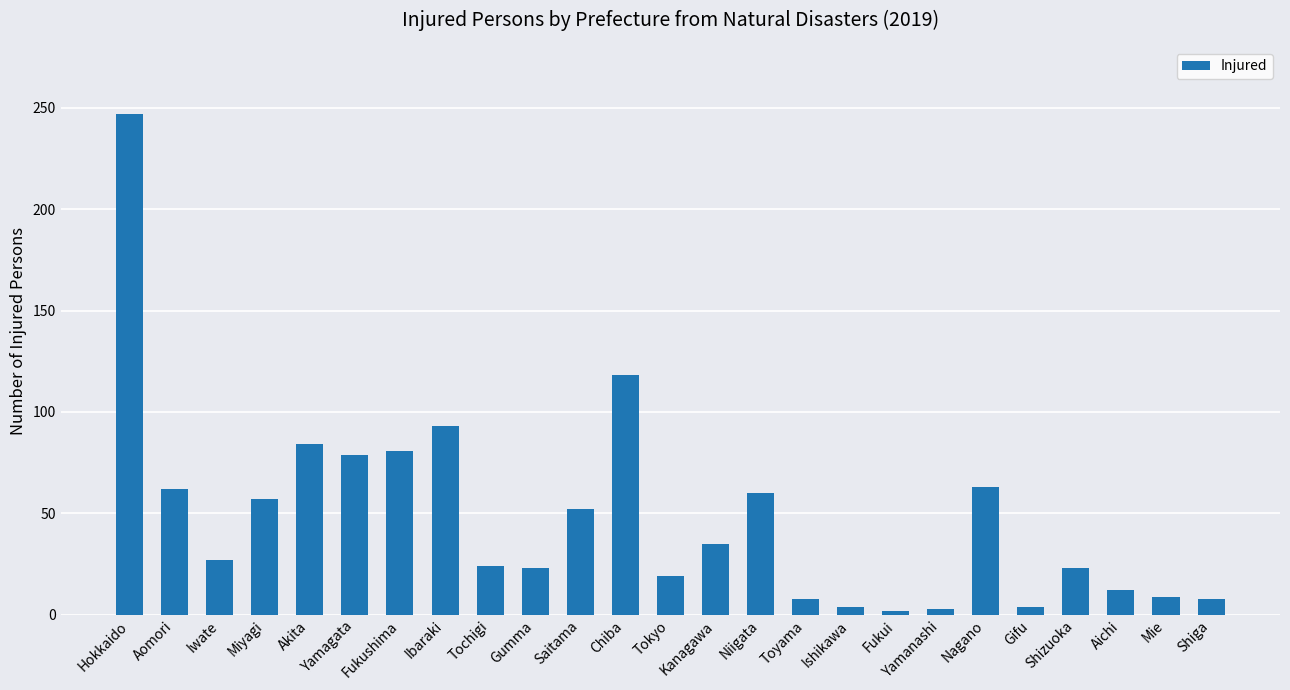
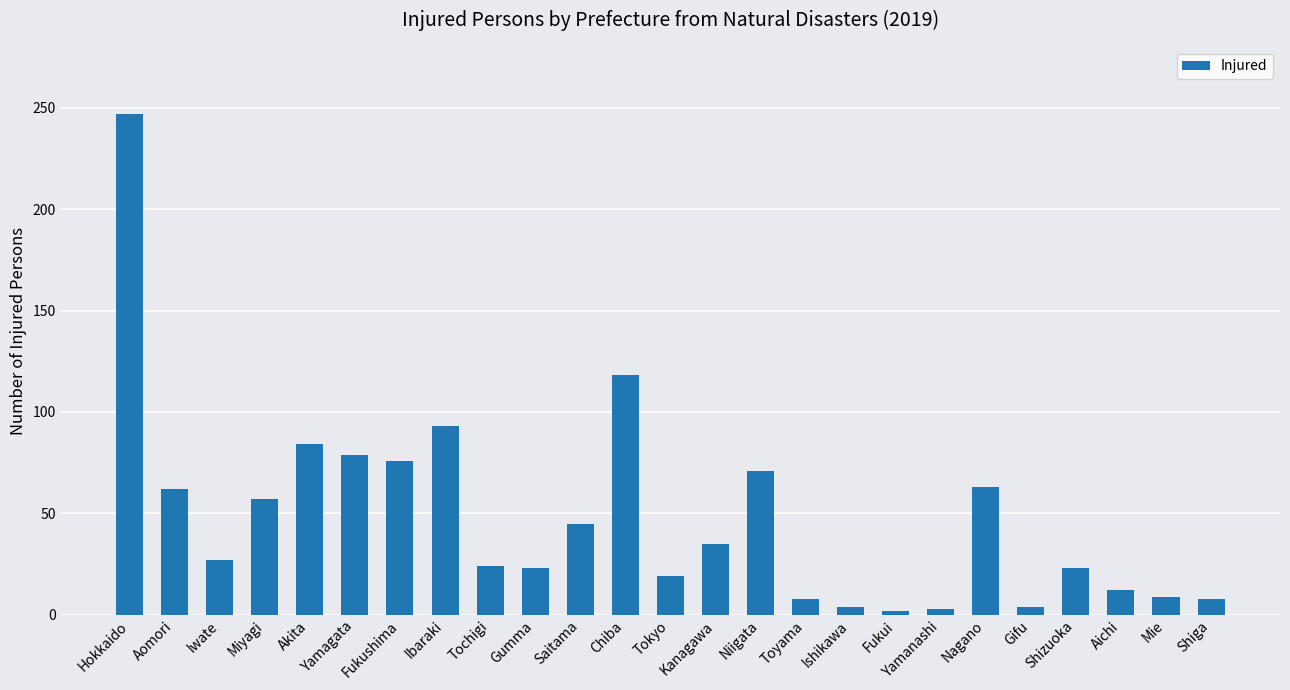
  {
    "Hokkaido": 247,
    "Aomori": 62,
    "Iwate": 27,
    "Miyagi": 57,
    "Akita": 84,
    "Yamagata": 79,
-   "Fukushima": 81,
+   "Fukushima": 76,
    "Ibaraki": 93,
    "Tochigi": 24,
    "Gumma": 23,
-   "Saitama": 52,
+   "Saitama": 45,
    "Chiba": 118,
    "Tokyo": 19,
    "Kanagawa": 35,
-   "Niigata": 60,
+   "Niigata": 71,
    "Toyama": 8,
    "Ishikawa": 4,
    "Fukui": 2,
    "Yamanashi": 3,
    "Nagano": 63,
    "Gifu": 4,
    "Shizuoka": 23,
    "Aichi": 12,
    "Mie": 9,
    "Shiga": 8
  }
